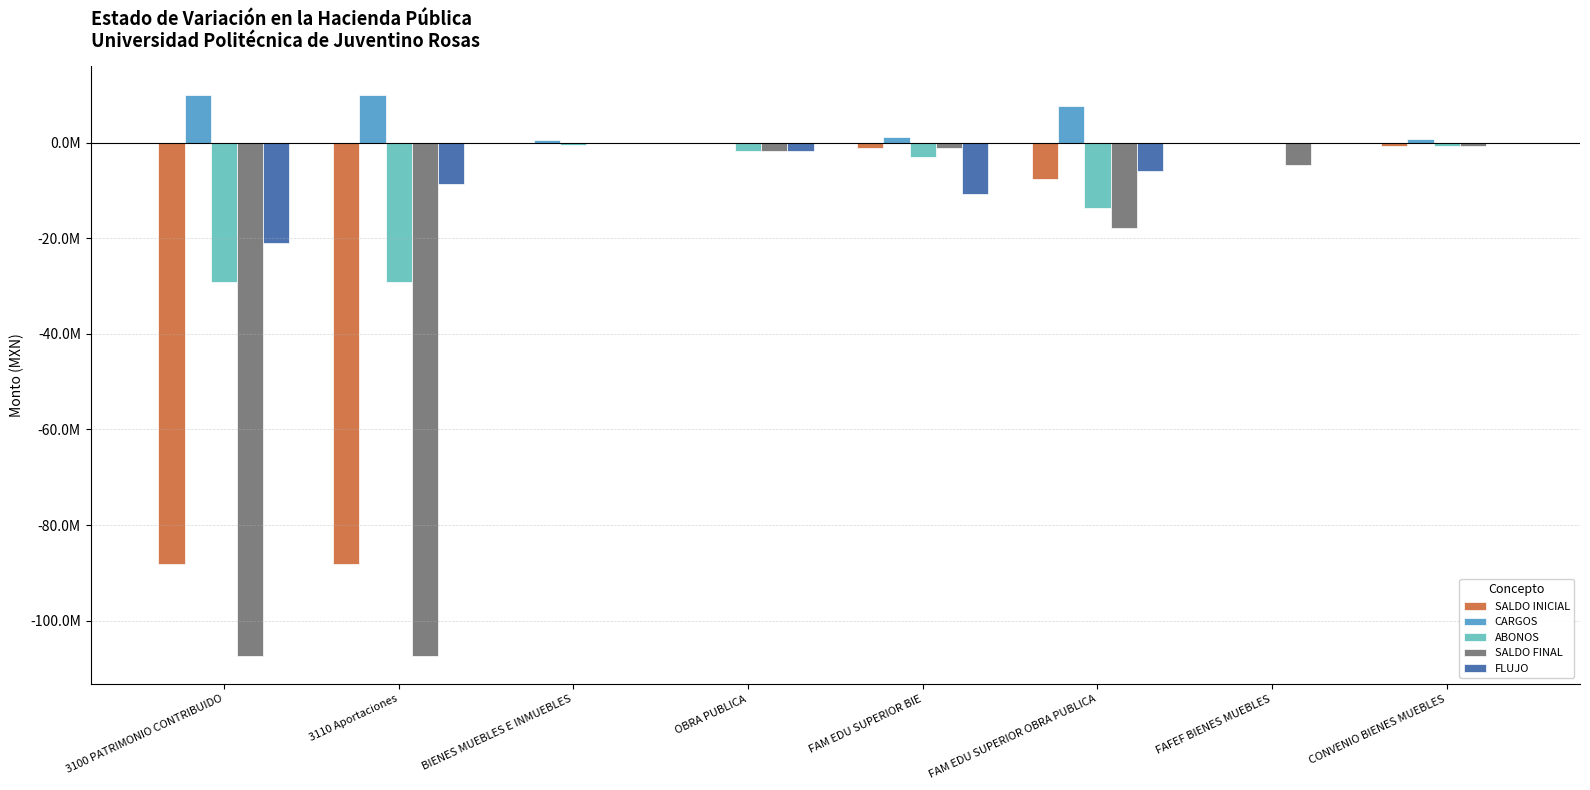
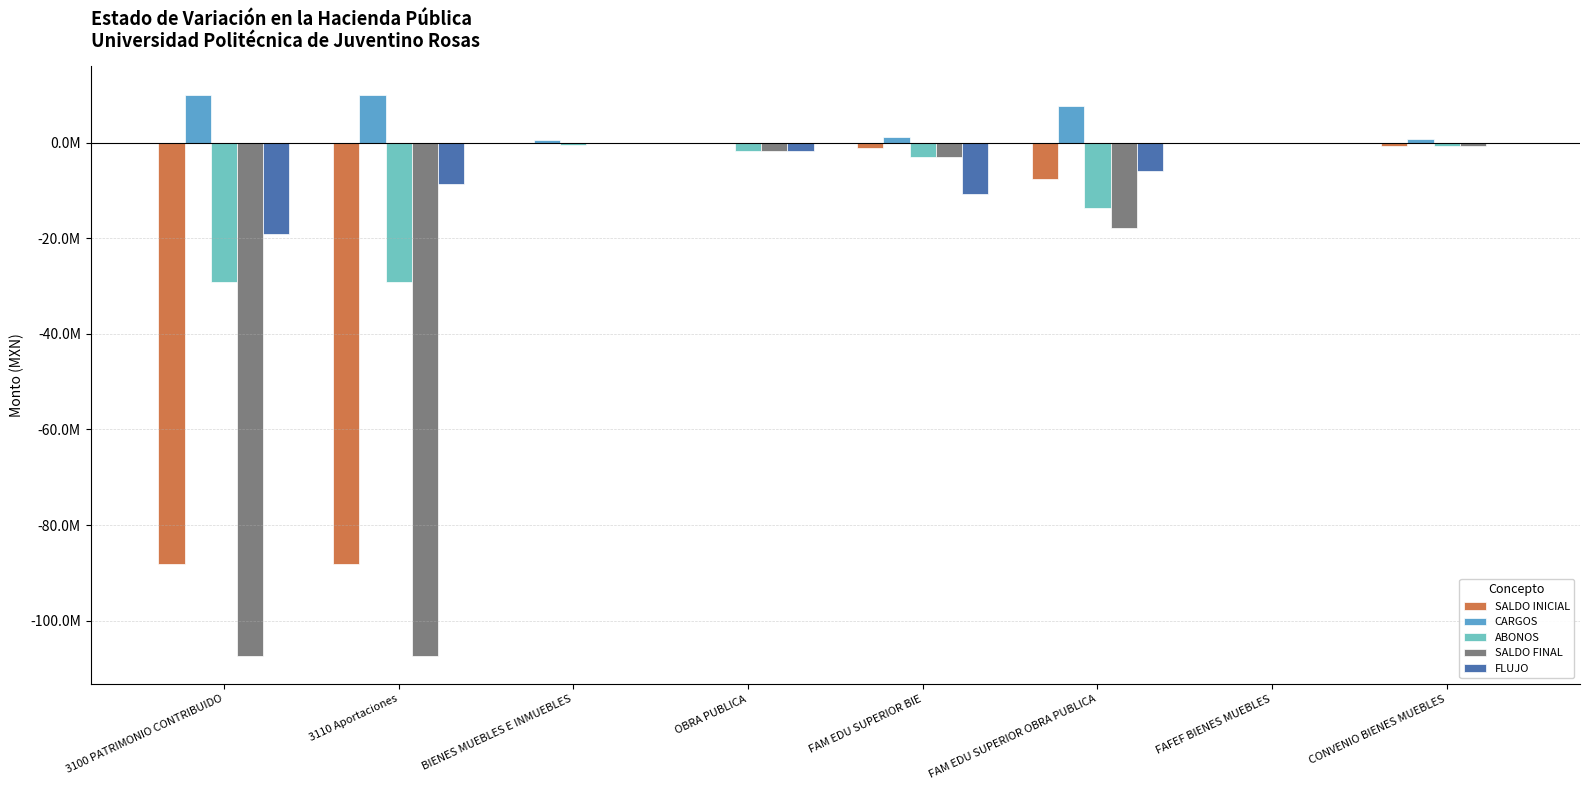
  {
    "SALDO INICIAL": {
      "3100 PATRIMONIO CONTRIBUIDO": -88000000,
      "3110 Aportaciones": -88000000,
      "BIENES MUEBLES E INMUEBLES": 0,
      "OBRA PUBLICA": 0,
      "FAM EDU SUPERIOR BIE": -1000000,
      "FAM EDU SUPERIOR OBRA PUBLICA": -8000000,
      "FAFEF BIENES MUEBLES": 0,
      "CONVENIO BIENES MUEBLES": -1000000
    },
    "SALDO FINAL": {
      "3100 PATRIMONIO CONTRIBUIDO": -107000000,
      "3110 Aportaciones": -107000000,
      "BIENES MUEBLES E INMUEBLES": 0,
      "OBRA PUBLICA": -2000000,
-     "FAM EDU SUPERIOR BIE": -1000000,
+     "FAM EDU SUPERIOR BIE": -3000000,
      "FAM EDU SUPERIOR OBRA PUBLICA": -18000000,
-     "FAFEF BIENES MUEBLES": -5000000,
+     "FAFEF BIENES MUEBLES": 0,
      "CONVENIO BIENES MUEBLES": -1000000
    },
    "FLUJO": {
-     "3100 PATRIMONIO CONTRIBUIDO": -21000000,
+     "3100 PATRIMONIO CONTRIBUIDO": -19000000,
      "3110 Aportaciones": -9000000,
      "BIENES MUEBLES E INMUEBLES": 0,
      "OBRA PUBLICA": -2000000,
      "FAM EDU SUPERIOR BIE": -11000000,
      "FAM EDU SUPERIOR OBRA PUBLICA": -6000000,
      "CONVENIO BIENES MUEBLES": 0
    }
  }
